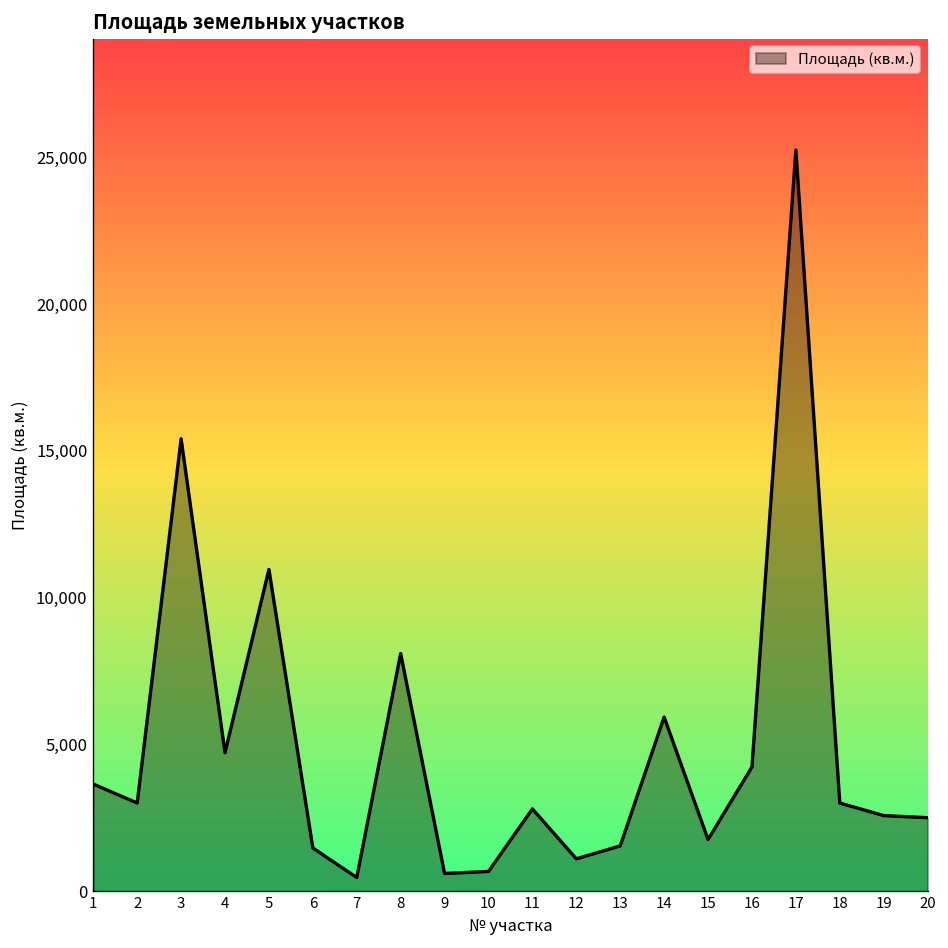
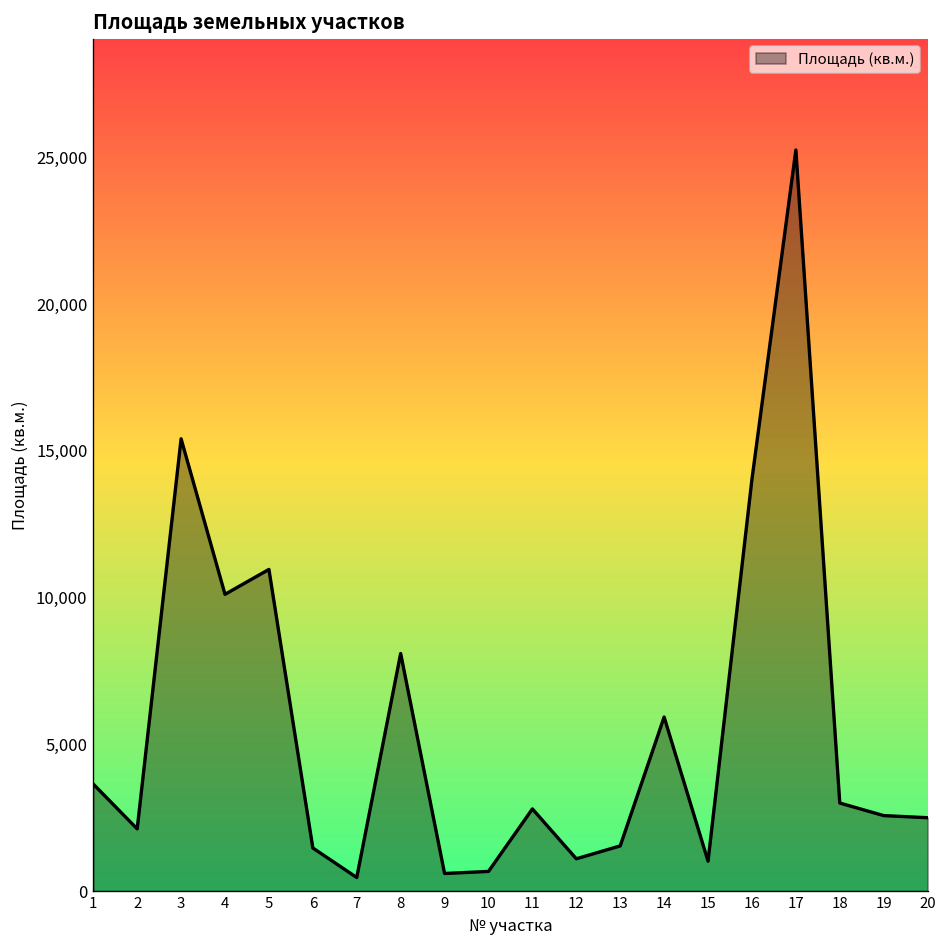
  {
    "1": "3,600",
-   "2": "3,000",
+   "2": "2,100",
    "3": "15,400",
-   "4": "4,700",
+   "4": "10,100",
    "5": "11,000",
    "6": "1,500",
    "7": "500",
    "8": "8,100",
    "9": "600",
    "10": "700",
    "11": "2,800",
    "12": "1,100",
    "13": "1,500",
    "14": "5,900",
-   "15": "1,800",
-   "16": "4,200",
+   "15": "1,000",
+   "16": "14,000",
    "17": "25,200",
    "18": "3,000",
    "19": "2,600",
    "20": "2,500"
  }
